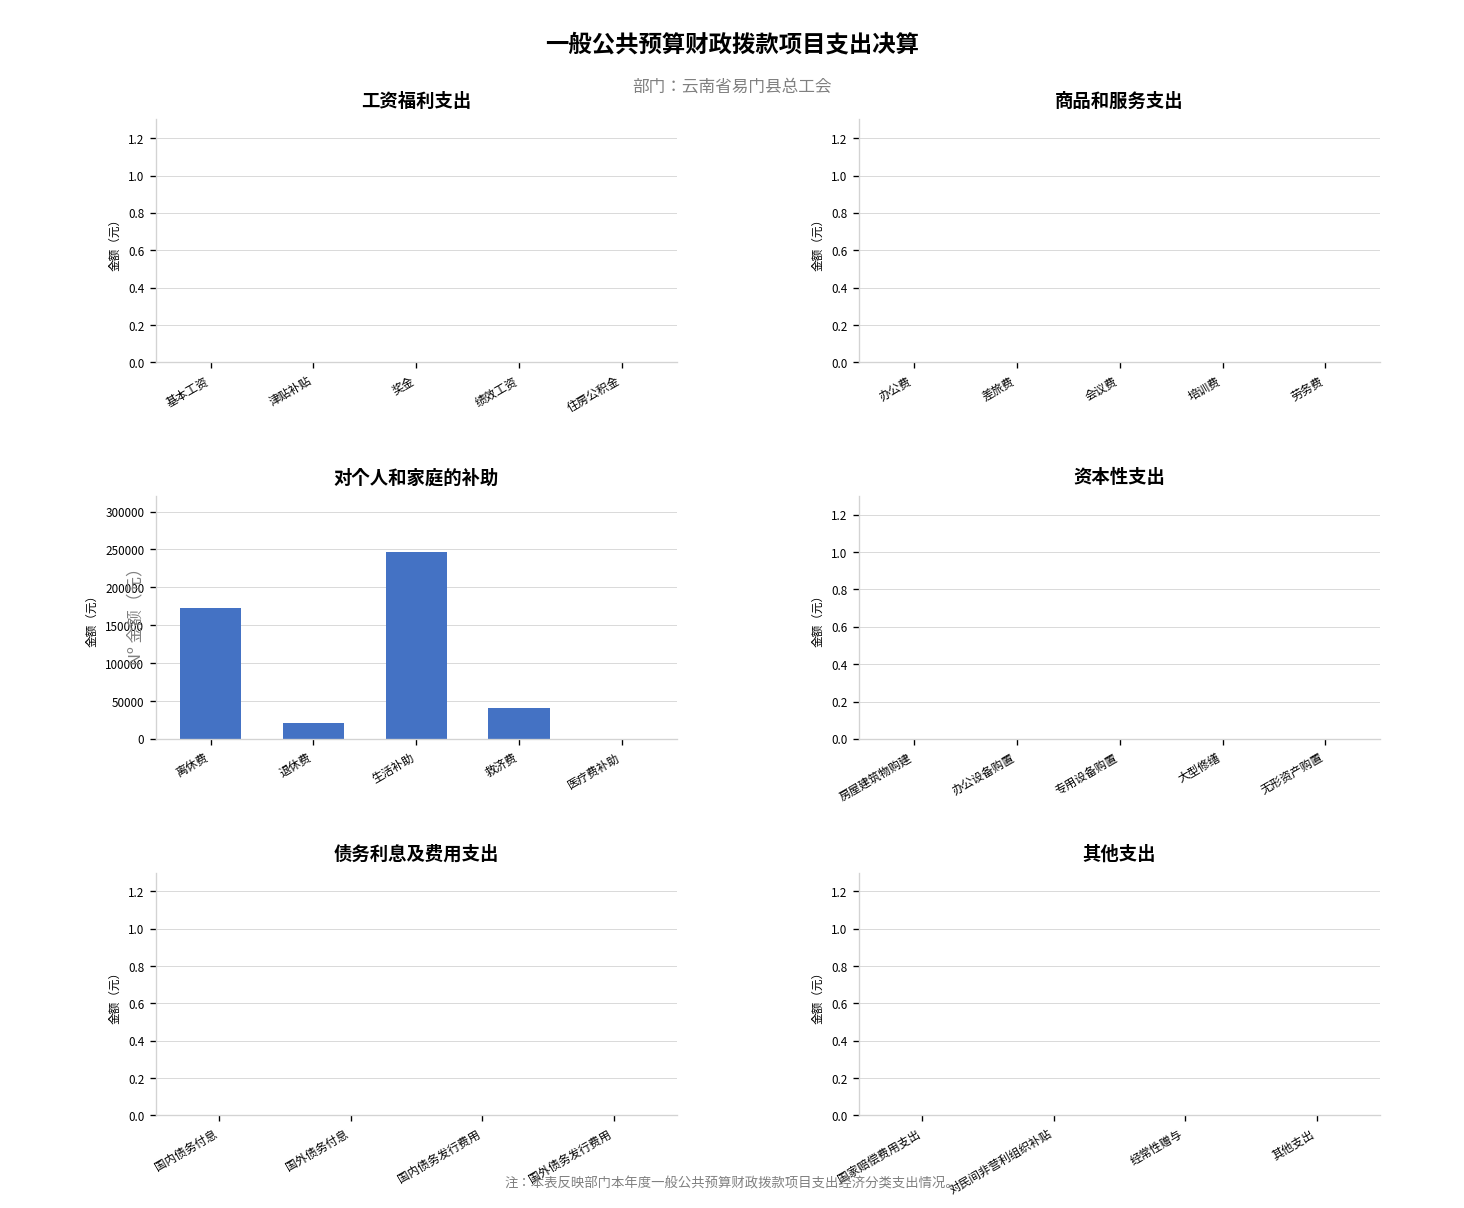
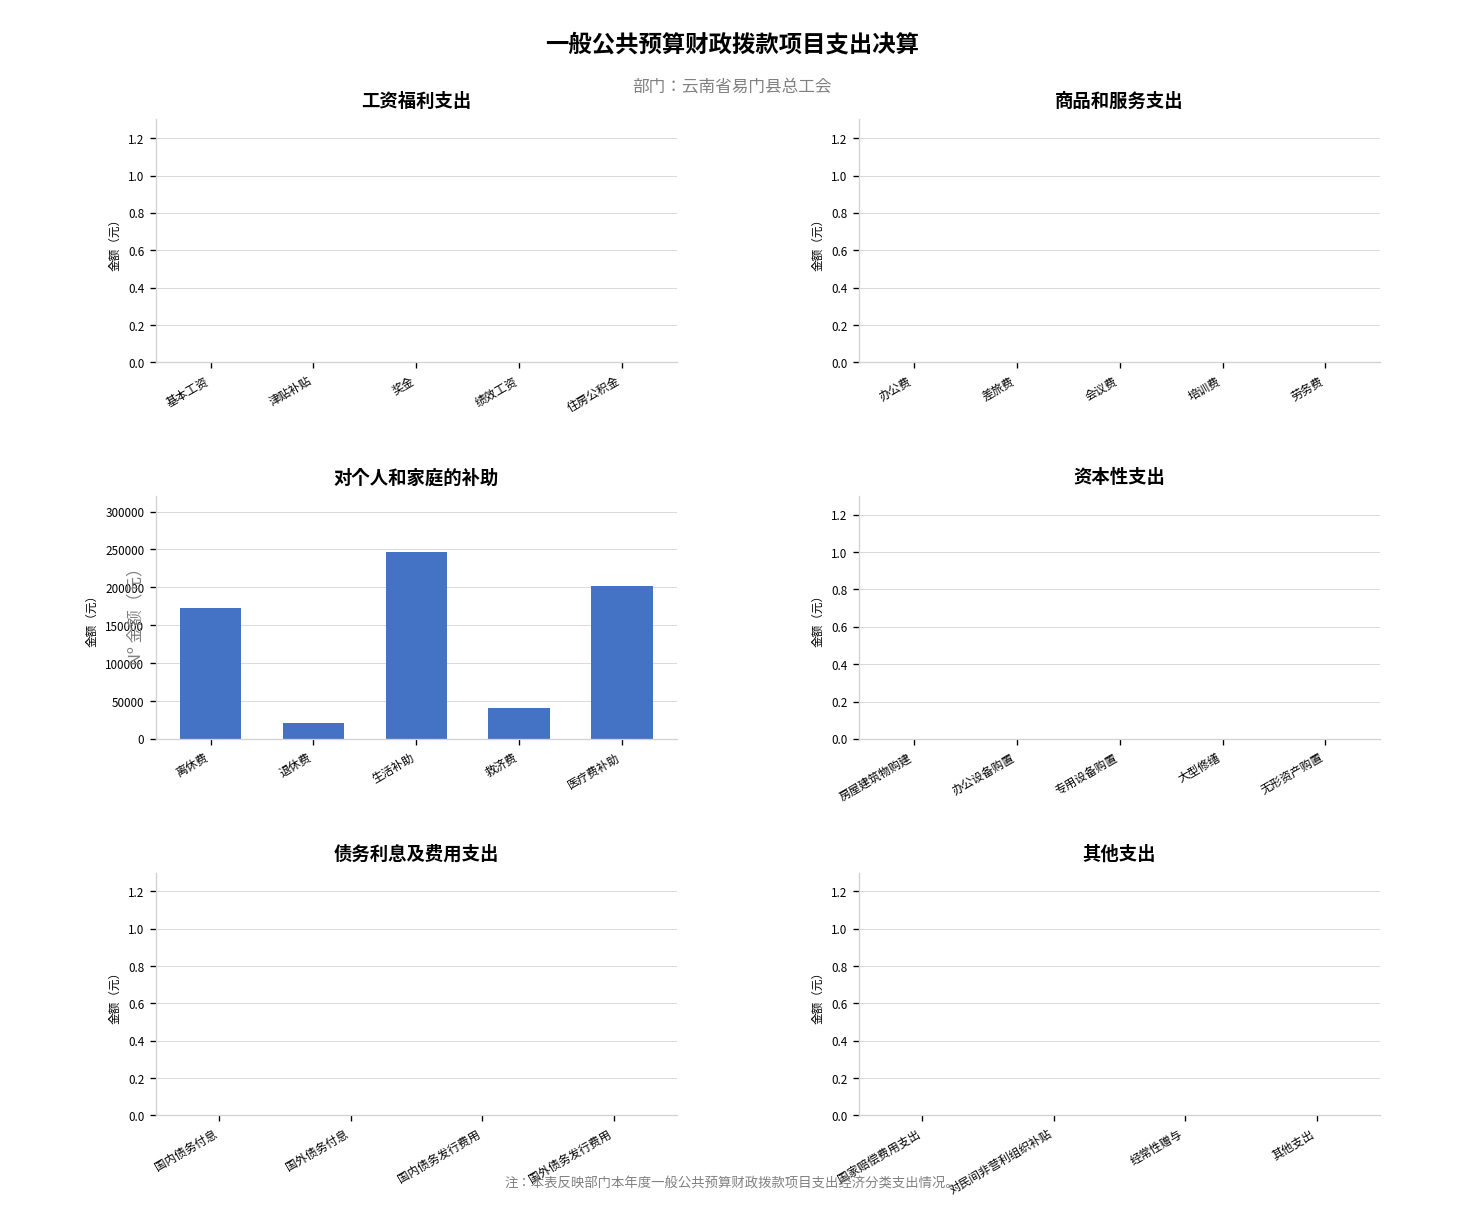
  {
    "工资福利支出": {
      "基本工资": 0.00,
      "津贴补贴": 0.00,
      "奖金": 0.00,
      "绩效工资": 0.00,
      "住房公积金": 0.00
    },
    "商品和服务支出": {
      "办公费": 0.00,
      "差旅费": 0.00,
      "会议费": 0.00,
      "培训费": 0.00,
      "劳务费": 0.00
    },
    "对个人和家庭的补助": {
      "离休费": 170000,
      "退休费": 20000,
      "生活补助": 250000,
      "救济费": 40000,
-     "医疗费补助": 0
+     "医疗费补助": 200000
    },
    "资本性支出": {
      "房屋建筑物购建": 0.00,
      "办公设备购置": 0.00,
      "专用设备购置": 0.00,
      "大型修缮": 0.00,
      "无形资产购置": 0.00
    },
    "债务利息及费用支出": {
      "国内债务付息": 0.00,
      "国外债务付息": 0.00,
      "国内债务发行费用": 0.00,
      "国外债务发行费用": 0.00
    },
    "其他支出": {
      "国家赔偿费用支出": 0.00,
      "对民间非营利组织补贴": 0.00,
      "经常性赠与": 0.00,
      "其他支出": 0.00
    }
  }
